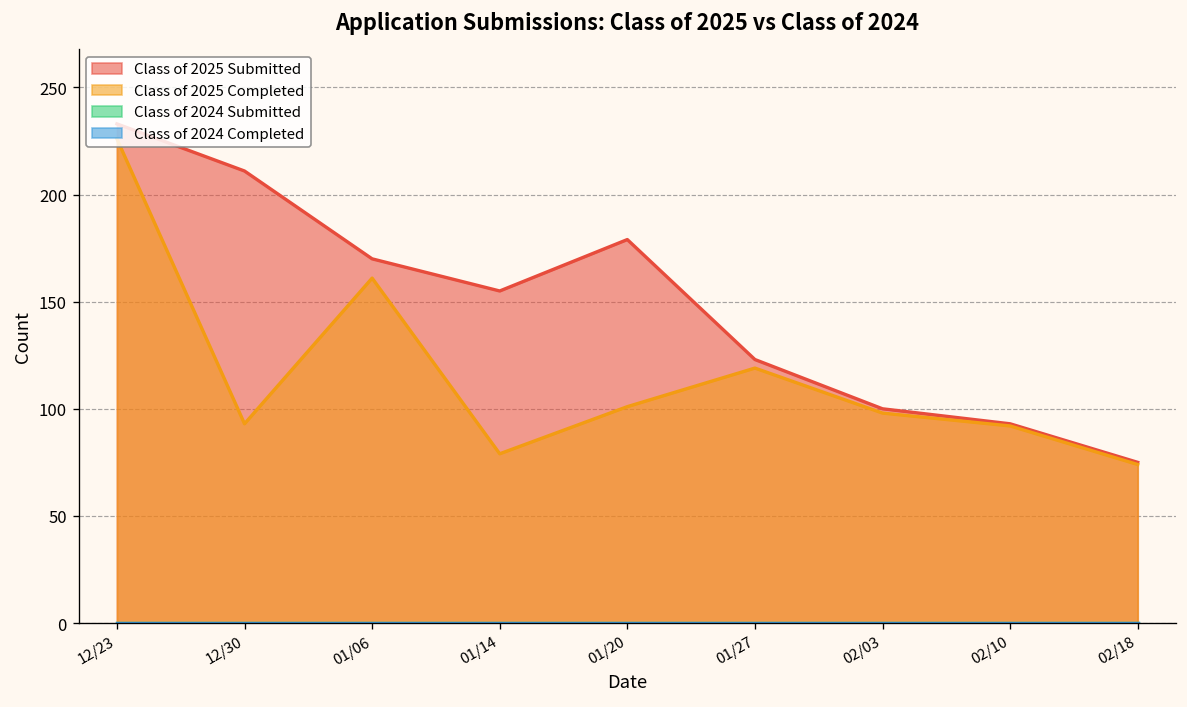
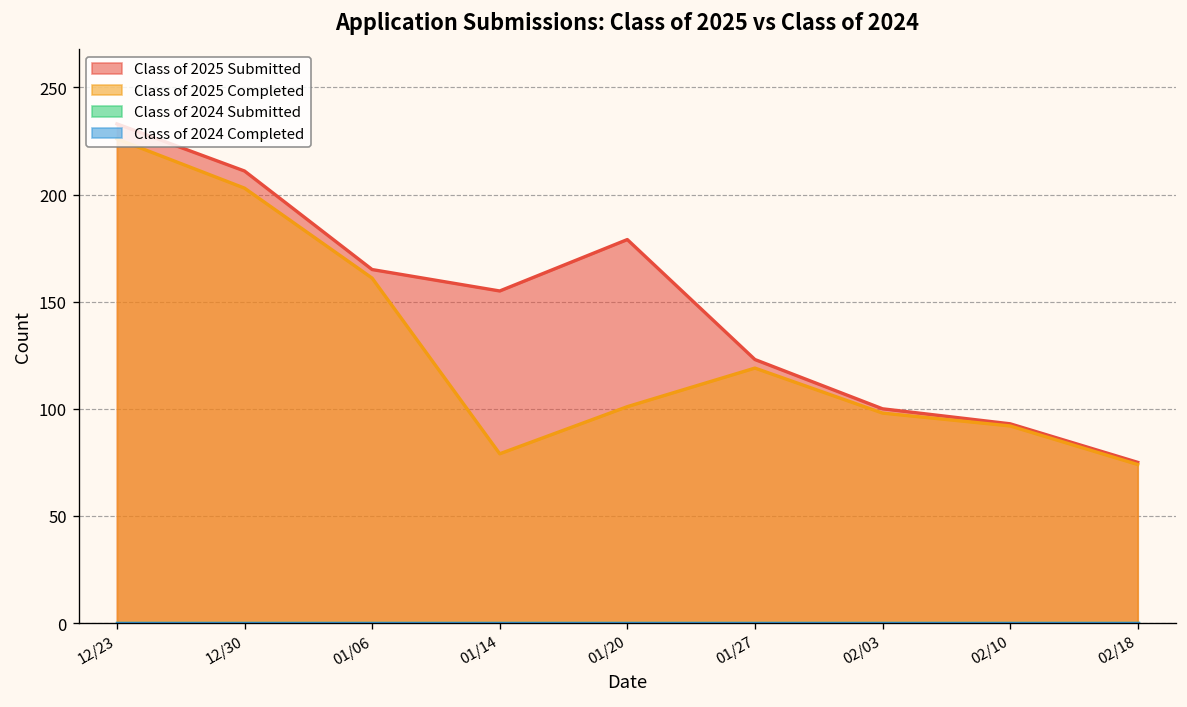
  {
    "Class of 2025 Submitted": {
      "12/30": 211,
-     "01/06": 170,
+     "01/06": 165,
      "01/14": 155,
      "01/20": 179,
      "01/27": 123,
      "02/03": 100
    },
    "Class of 2025 Completed": {
-     "12/30": 93,
+     "12/30": 203,
      "01/06": 161,
      "01/14": 79,
      "01/20": 101,
      "01/27": 119,
      "02/03": 98
    },
    "Class of 2024 Completed": {
      "12/23": 0,
      "12/30": 0,
      "01/06": 0,
      "01/14": 0,
      "01/20": 0,
      "01/27": 0,
      "02/03": 0,
      "02/10": 0,
      "02/18": 0
    }
  }
